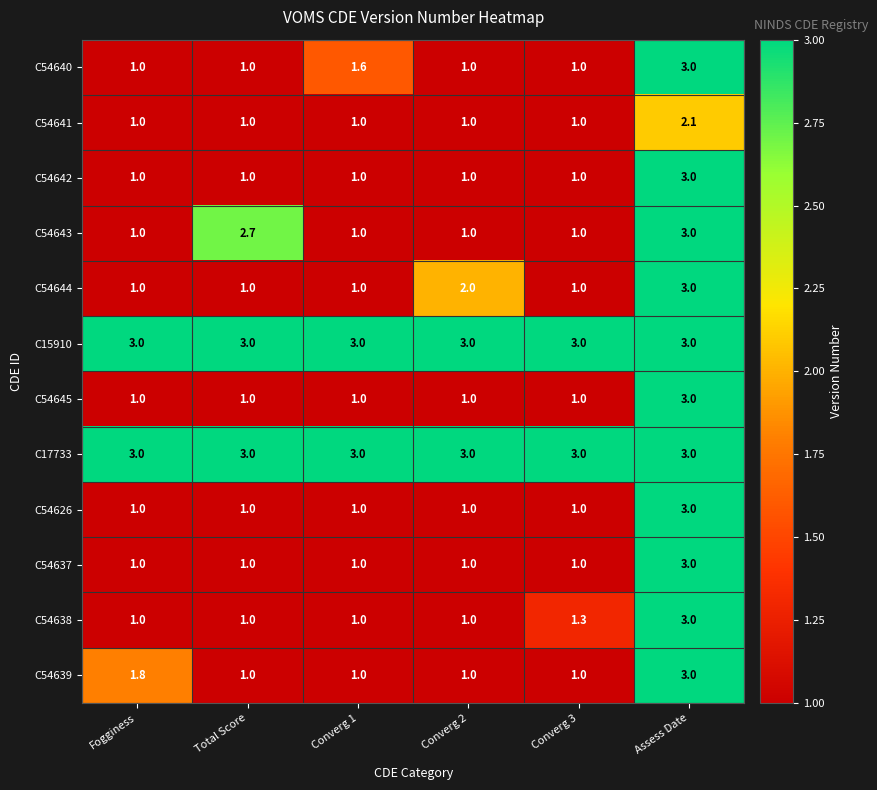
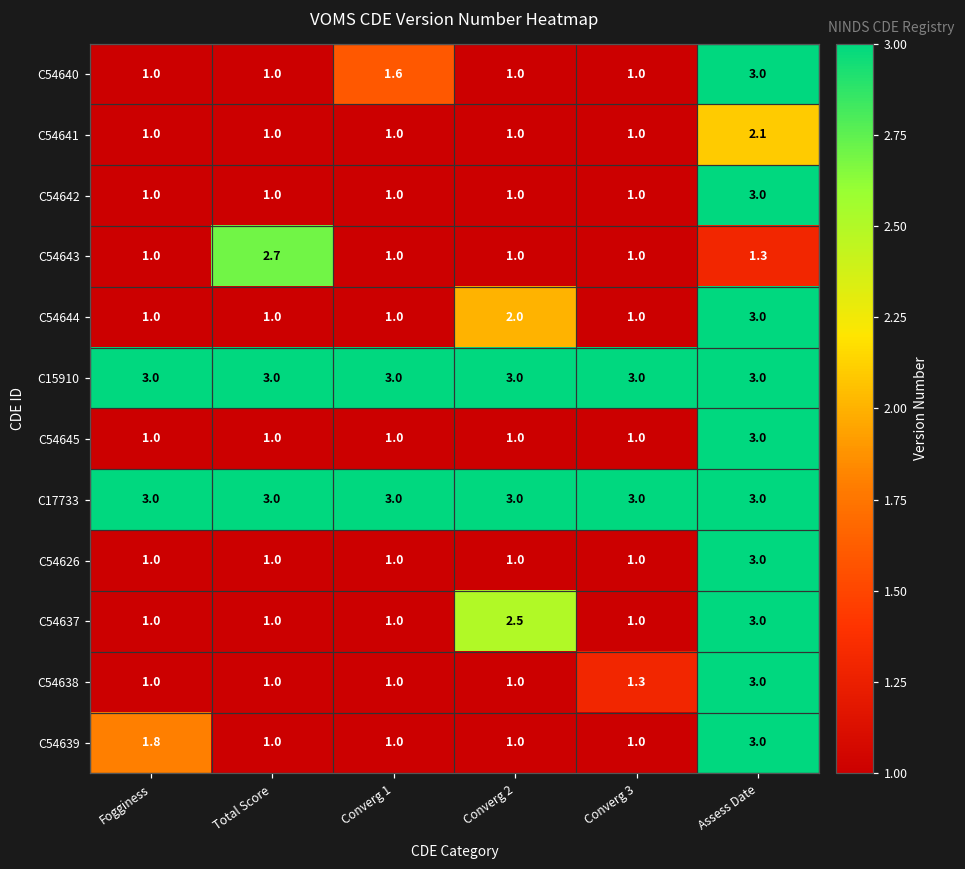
  {
    "C54640": {
      "Fogginess": 1.0,
      "Total Score": 1.0,
      "Converg 1": 1.6,
      "Converg 2": 1.0,
      "Converg 3": 1.0,
      "Assess Date": 3.0
    },
    "C54641": {
      "Fogginess": 1.0,
      "Total Score": 1.0,
      "Converg 1": 1.0,
      "Converg 2": 1.0,
      "Converg 3": 1.0,
      "Assess Date": 2.1
    },
    "C54642": {
      "Fogginess": 1.0,
      "Total Score": 1.0,
      "Converg 1": 1.0,
      "Converg 2": 1.0,
      "Converg 3": 1.0,
      "Assess Date": 3.0
    },
    "C54643": {
      "Fogginess": 1.0,
      "Total Score": 2.7,
      "Converg 1": 1.0,
      "Converg 2": 1.0,
      "Converg 3": 1.0,
-     "Assess Date": 3.0
+     "Assess Date": 1.3
    },
    "C54644": {
      "Fogginess": 1.0,
      "Total Score": 1.0,
      "Converg 1": 1.0,
      "Converg 2": 2.0,
      "Converg 3": 1.0,
      "Assess Date": 3.0
    },
    "C15910": {
      "Fogginess": 3.0,
      "Total Score": 3.0,
      "Converg 1": 3.0,
      "Converg 2": 3.0,
      "Converg 3": 3.0,
      "Assess Date": 3.0
    },
    "C54645": {
      "Fogginess": 1.0,
      "Total Score": 1.0,
      "Converg 1": 1.0,
      "Converg 2": 1.0,
      "Converg 3": 1.0,
      "Assess Date": 3.0
    },
    "C17733": {
      "Fogginess": 3.0,
      "Total Score": 3.0,
      "Converg 1": 3.0,
      "Converg 2": 3.0,
      "Converg 3": 3.0,
      "Assess Date": 3.0
    },
    "C54626": {
      "Fogginess": 1.0,
      "Total Score": 1.0,
      "Converg 1": 1.0,
      "Converg 2": 1.0,
      "Converg 3": 1.0,
      "Assess Date": 3.0
    },
    "C54637": {
      "Fogginess": 1.0,
      "Total Score": 1.0,
      "Converg 1": 1.0,
-     "Converg 2": 1.0,
+     "Converg 2": 2.5,
      "Converg 3": 1.0,
      "Assess Date": 3.0
    },
    "C54638": {
      "Fogginess": 1.0,
      "Total Score": 1.0,
      "Converg 1": 1.0,
      "Converg 2": 1.0,
      "Converg 3": 1.3,
      "Assess Date": 3.0
    },
    "C54639": {
      "Fogginess": 1.8,
      "Total Score": 1.0,
      "Converg 1": 1.0,
      "Converg 2": 1.0,
      "Converg 3": 1.0,
      "Assess Date": 3.0
    }
  }
